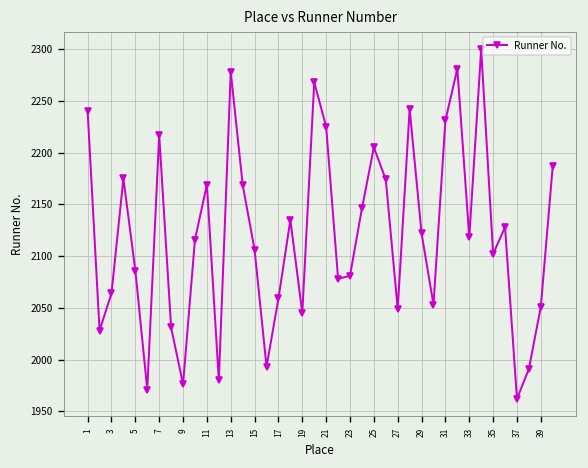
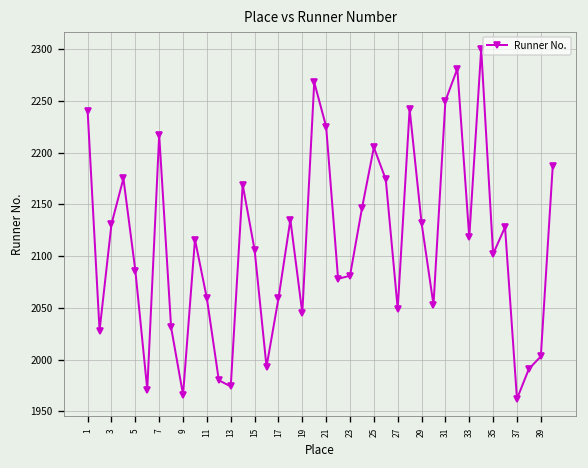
  {
    "1": 2240,
-   "3": 2060,
+   "3": 2130,
    "5": 2090,
    "7": 2220,
-   "9": 1980,
-   "11": 2170,
-   "13": 2280,
+   "9": 1970,
+   "11": 2060,
+   "13": 1970,
    "15": 2110,
    "17": 2060,
    "19": 2050,
    "21": 2230,
    "23": 2080,
    "25": 2210,
    "27": 2050,
-   "29": 2120,
-   "31": 2230,
+   "29": 2130,
+   "31": 2250,
    "33": 2120,
    "35": 2100,
    "37": 1960,
-   "39": 2050
+   "39": 2000
  }
